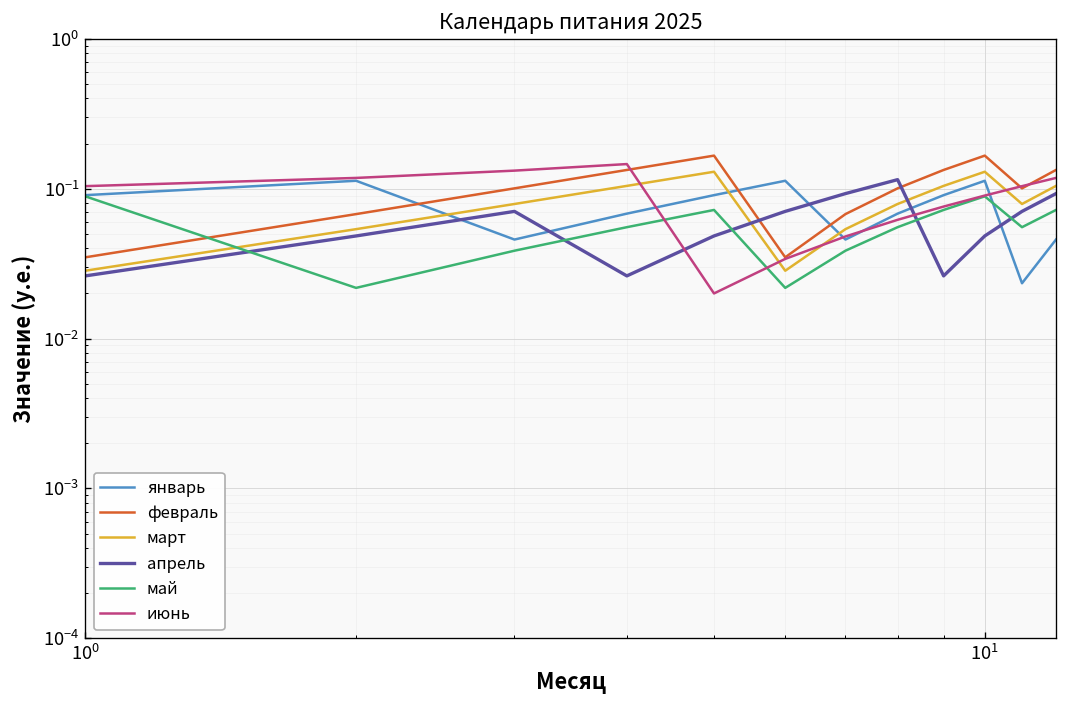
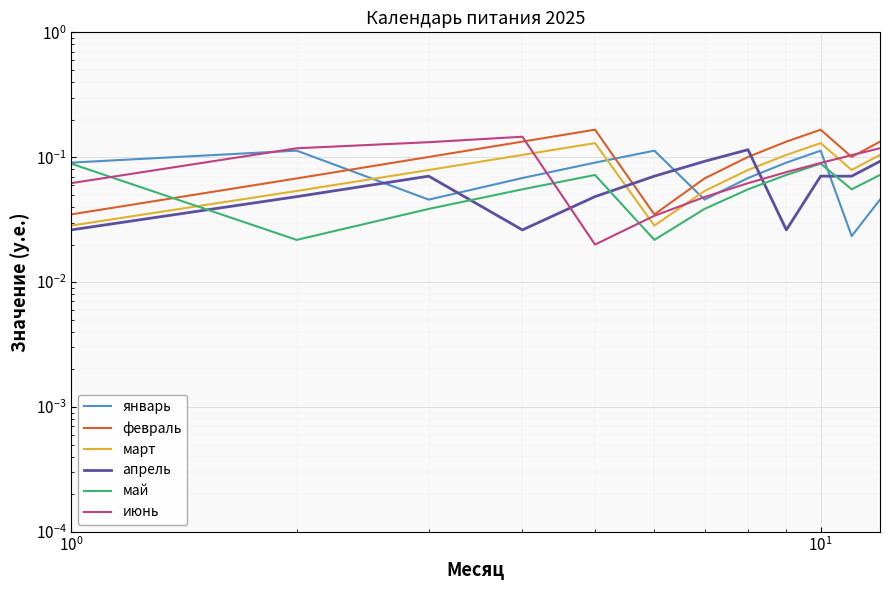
  {
    "январь": {
      "10^1": 0.11
    },
    "февраль": {
      "10^0": 0.035,
      "10^1": 0.17
    },
    "март": {
      "10^0": 0.028,
      "10^1": 0.13
    },
    "апрель": {
      "10^0": 0.026,
-     "10^1": 0.048
+     "10^1": 0.07
    },
    "июнь": {
-     "10^0": 0.10
+     "10^0": 0.06
    }
  }
